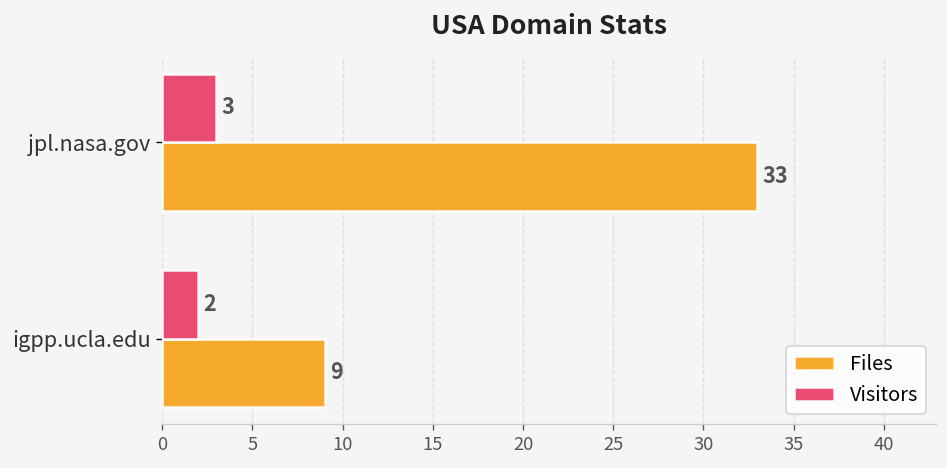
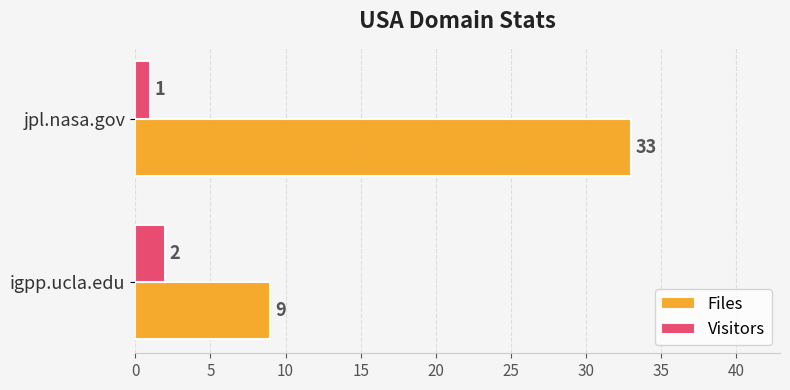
  {
    "Files": {
      "jpl.nasa.gov": 33,
      "igpp.ucla.edu": 9
    },
    "Visitors": {
-     "jpl.nasa.gov": 3,
+     "jpl.nasa.gov": 1,
      "igpp.ucla.edu": 2
    }
  }
